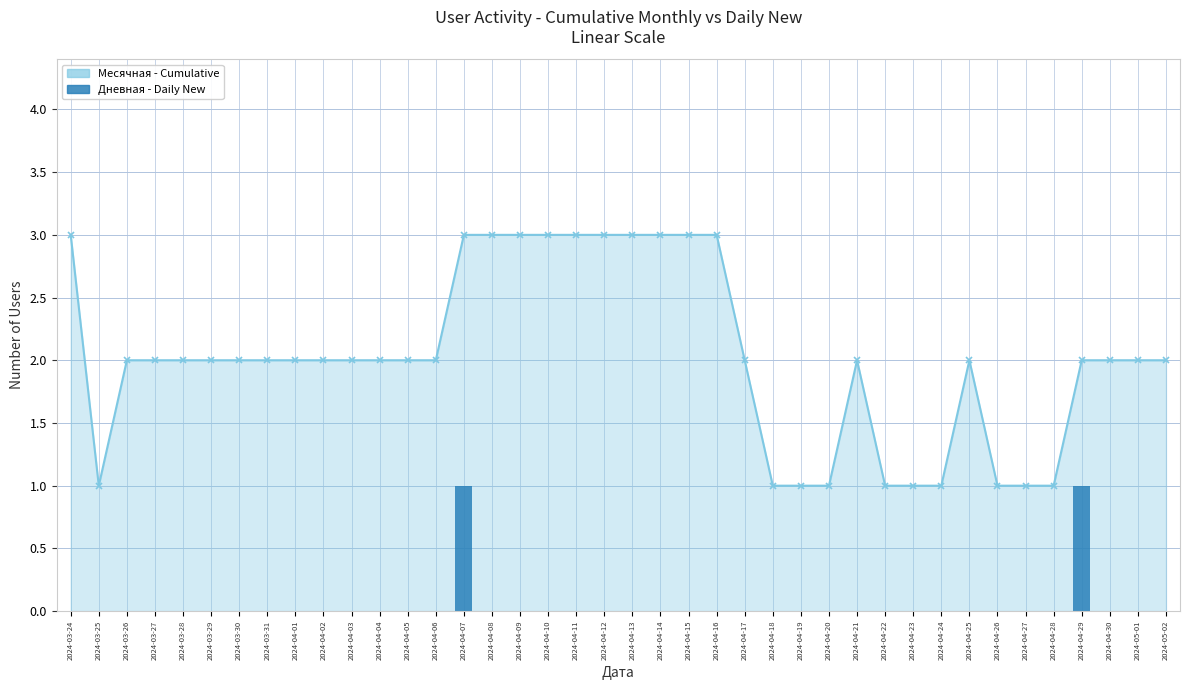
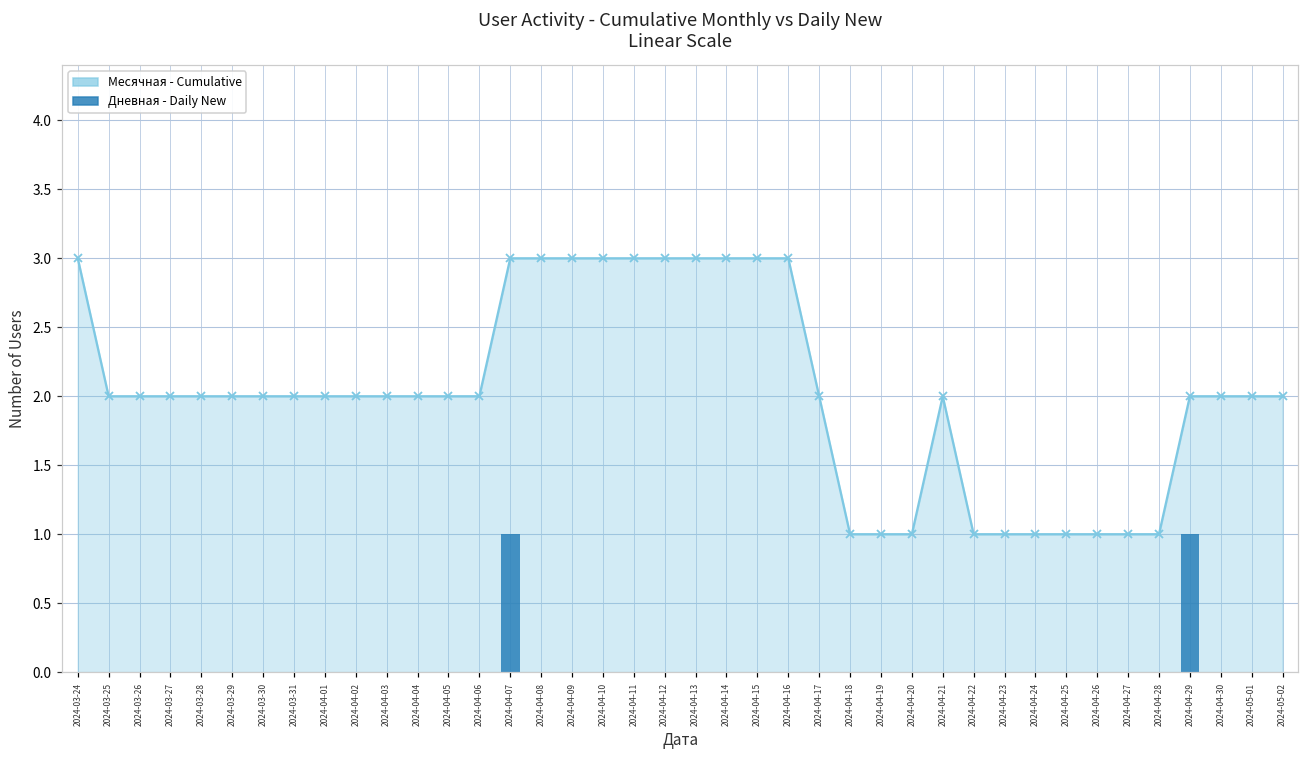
  {
    "Месячная - Cumulative": {
      "2024-03-24": 3,
-     "2024-03-25": 1,
+     "2024-03-25": 2,
      "2024-03-26": 2,
      "2024-03-27": 2,
      "2024-03-28": 2,
      "2024-03-29": 2,
      "2024-03-30": 2,
      "2024-03-31": 2,
      "2024-04-01": 2,
      "2024-04-02": 2,
      "2024-04-03": 2,
      "2024-04-04": 2,
      "2024-04-05": 2,
      "2024-04-06": 2,
      "2024-04-07": 3,
      "2024-04-08": 3,
      "2024-04-09": 3,
      "2024-04-10": 3,
      "2024-04-11": 3,
      "2024-04-12": 3,
      "2024-04-13": 3,
      "2024-04-14": 3,
      "2024-04-15": 3,
      "2024-04-16": 3,
      "2024-04-17": 2,
      "2024-04-18": 1,
      "2024-04-19": 1,
      "2024-04-20": 1,
      "2024-04-21": 2,
      "2024-04-22": 1,
      "2024-04-23": 1,
      "2024-04-24": 1,
-     "2024-04-25": 2,
+     "2024-04-25": 1,
      "2024-04-26": 1,
      "2024-04-27": 1,
      "2024-04-28": 1,
      "2024-04-29": 2,
      "2024-04-30": 2,
      "2024-05-01": 2,
      "2024-05-02": 2
    },
    "Дневная - Daily New": {
      "2024-03-24": 0,
      "2024-03-25": 0,
      "2024-03-26": 0,
      "2024-03-27": 0,
      "2024-03-28": 0,
      "2024-03-29": 0,
      "2024-03-30": 0,
      "2024-03-31": 0,
      "2024-04-01": 0,
      "2024-04-02": 0,
      "2024-04-03": 0,
      "2024-04-04": 0,
      "2024-04-05": 0,
      "2024-04-06": 0,
      "2024-04-07": 1,
      "2024-04-08": 0,
      "2024-04-09": 0,
      "2024-04-10": 0,
      "2024-04-11": 0,
      "2024-04-12": 0,
      "2024-04-13": 0,
      "2024-04-14": 0,
      "2024-04-15": 0,
      "2024-04-16": 0,
      "2024-04-17": 0,
      "2024-04-18": 0,
      "2024-04-19": 0,
      "2024-04-20": 0,
      "2024-04-21": 0,
      "2024-04-22": 0,
      "2024-04-23": 0,
      "2024-04-24": 0,
      "2024-04-25": 0,
      "2024-04-26": 0,
      "2024-04-27": 0,
      "2024-04-28": 0,
      "2024-04-29": 1,
      "2024-04-30": 0,
      "2024-05-01": 0,
      "2024-05-02": 0
    }
  }
